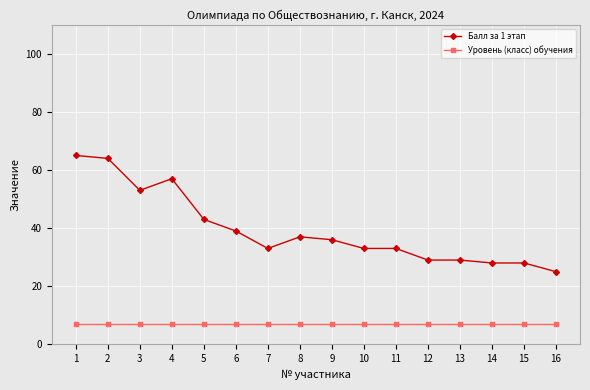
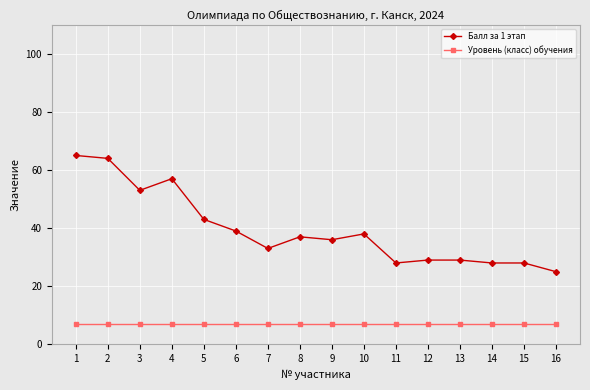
  {
    "Балл за 1 этап": {
      "1": 65,
      "2": 64,
      "3": 53,
      "4": 57,
      "5": 43,
      "6": 39,
      "7": 33,
      "8": 37,
      "9": 36,
-     "10": 33,
-     "11": 33,
+     "10": 38,
+     "11": 28,
      "12": 29,
      "13": 29,
      "14": 28,
      "15": 28,
      "16": 25
    },
    "Уровень (класс) обучения": {
      "1": 7,
      "2": 7,
      "3": 7,
      "4": 7,
      "5": 7,
      "6": 7,
      "7": 7,
      "8": 7,
      "9": 7,
      "10": 7,
      "11": 7,
      "12": 7,
      "13": 7,
      "14": 7,
      "15": 7,
      "16": 7
    }
  }
